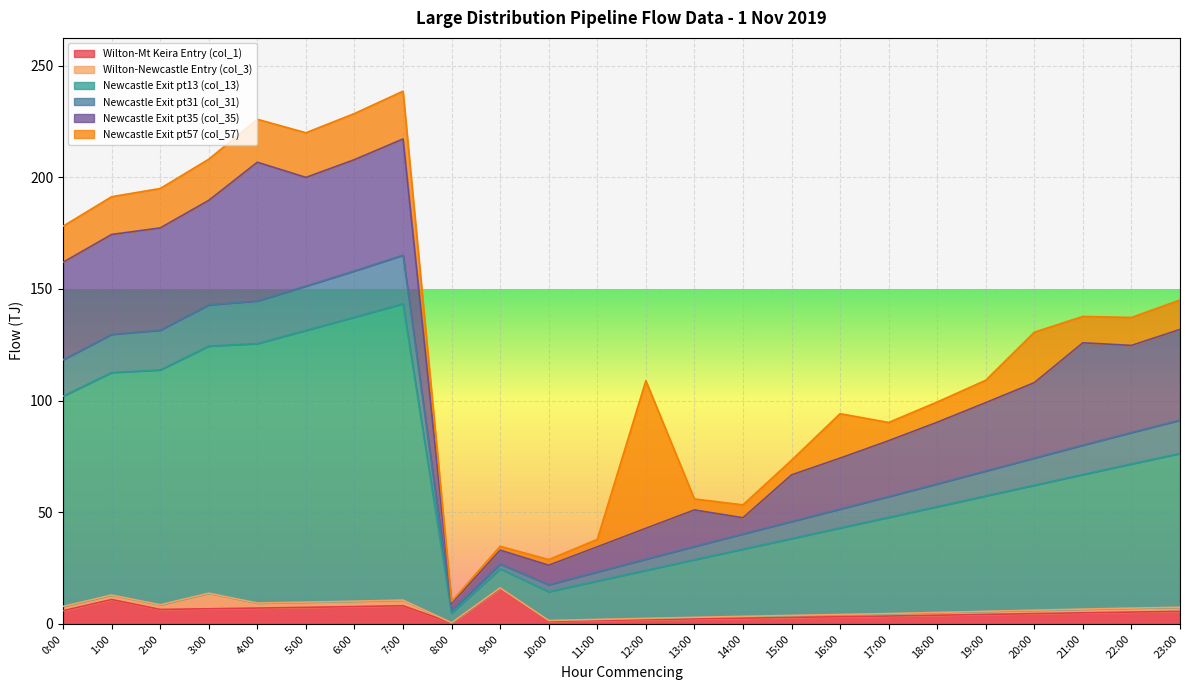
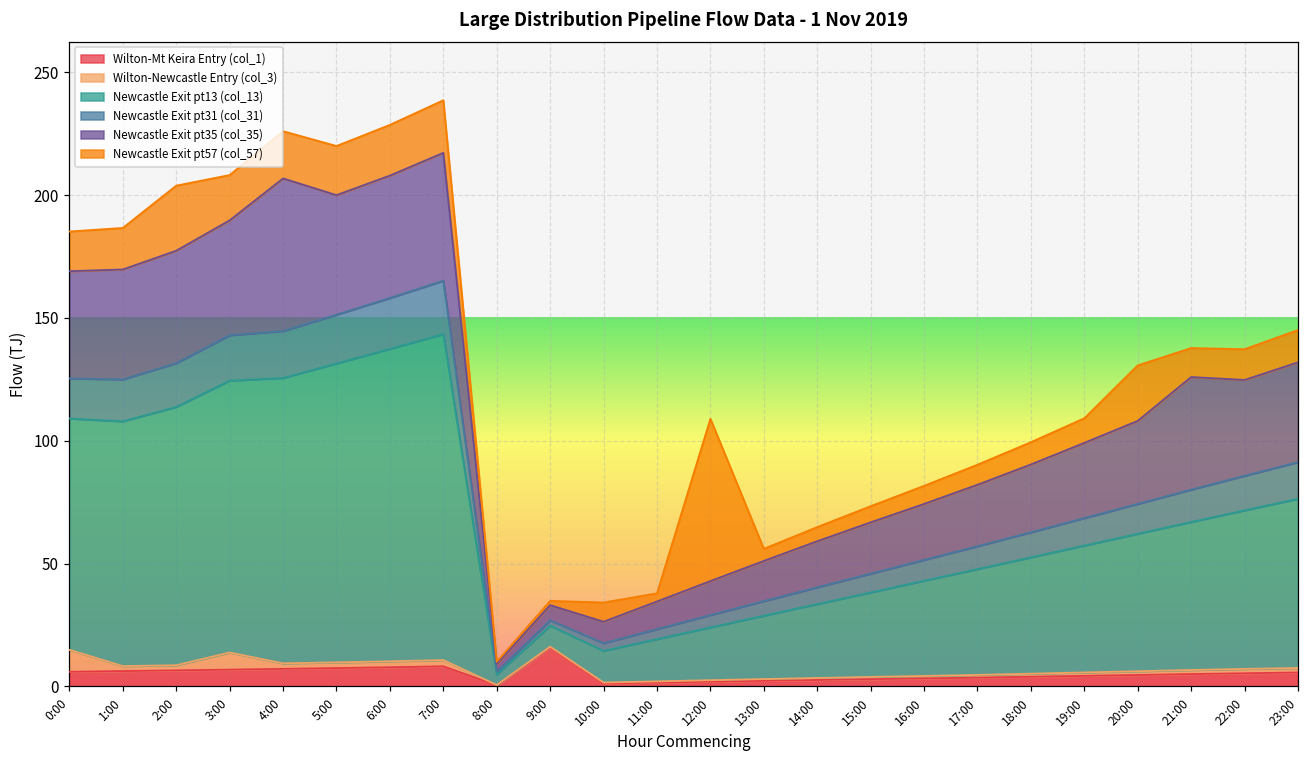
  {
    "Wilton-Mt Keira Entry (col_1)": {
      "0:00": 6,
-     "1:00": 11,
+     "1:00": 6,
      "2:00": 7,
      "3:00": 7,
      "4:00": 7,
      "5:00": 7,
      "6:00": 8,
      "7:00": 8,
      "18:00": 4,
      "19:00": 4,
      "20:00": 5,
      "21:00": 5,
      "22:00": 5,
      "23:00": 6
    },
    "Wilton-Newcastle Entry (col_3)": {
-     "0:00": 2,
+     "0:00": 9,
      "1:00": 2,
      "2:00": 2,
      "3:00": 7,
      "4:00": 2,
      "5:00": 2,
      "6:00": 2,
      "7:00": 3,
      "18:00": 1,
      "19:00": 1,
      "20:00": 2,
      "21:00": 2,
      "22:00": 2,
      "23:00": 2
    },
    "Newcastle Exit pt35 (col_35)": {
      "0:00": 44,
      "1:00": 45,
      "2:00": 46,
      "3:00": 47,
      "4:00": 62,
      "5:00": 49,
      "6:00": 50,
      "7:00": 52,
      "9:00": 6,
      "10:00": 9,
      "11:00": 11,
      "12:00": 14,
      "13:00": 16,
-     "14:00": 7,
+     "14:00": 19,
      "15:00": 21,
      "16:00": 23,
      "17:00": 25,
      "18:00": 28,
      "19:00": 31,
      "20:00": 34,
      "21:00": 46,
      "22:00": 39,
      "23:00": 41
    },
    "Newcastle Exit pt57 (col_57)": {
      "0:00": 16,
      "1:00": 17,
-     "2:00": 18,
+     "2:00": 26,
      "3:00": 18,
      "5:00": 20,
      "6:00": 21,
      "7:00": 21,
      "9:00": 2,
-     "10:00": 3,
+     "10:00": 8,
      "11:00": 3,
      "12:00": 66,
      "13:00": 5,
      "14:00": 6,
      "15:00": 7,
-     "16:00": 20,
+     "16:00": 7,
      "17:00": 8,
      "18:00": 9,
      "19:00": 10,
      "20:00": 23,
      "21:00": 12,
      "22:00": 13,
      "23:00": 13
    }
  }
